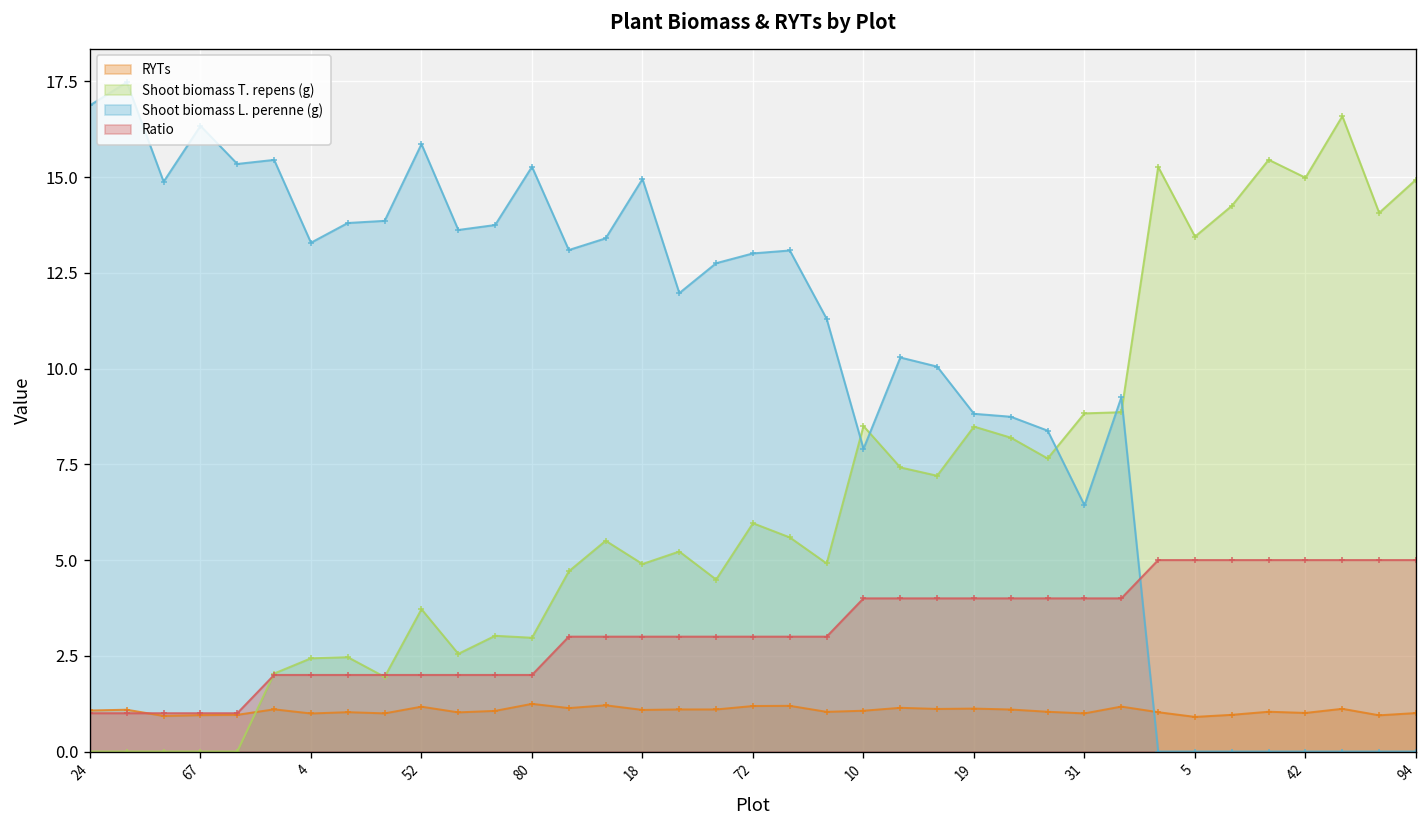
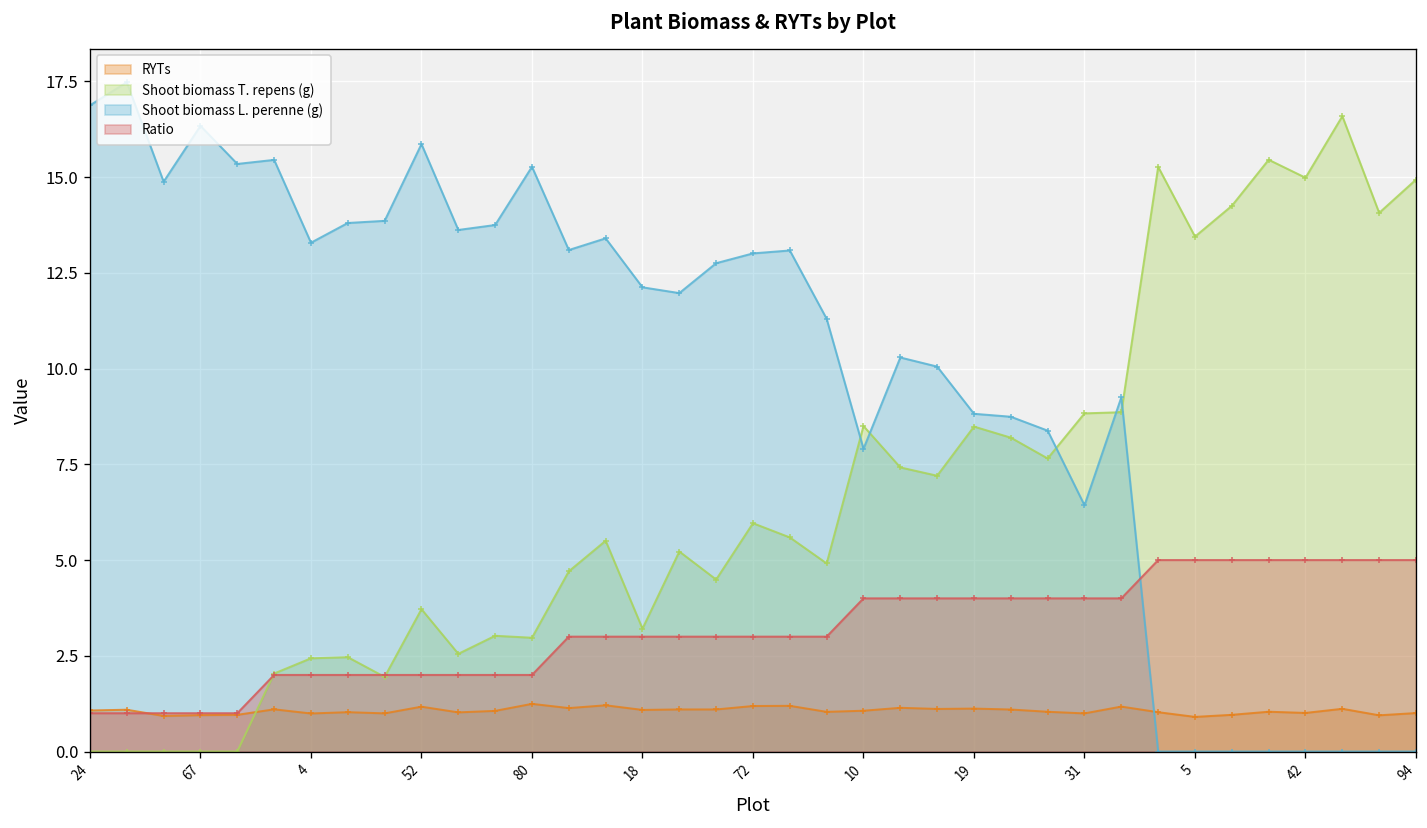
  {
    "Shoot biomass T. repens (g)": {
      "24": 0.0,
      "67": 0.0,
      "52": 3.7,
      "80": 3.0,
-     "18": 4.9,
+     "18": 3.2,
      "72": 6.0,
      "42": 15.0,
      "94": 14.9
    },
    "Shoot biomass L. perenne (g)": {
      "24": 16.9,
      "52": 15.9,
      "80": 15.3,
-     "18": 15.0,
+     "18": 12.1,
      "72": 13.0,
      "42": 0.0,
      "94": 0.0
    }
  }
